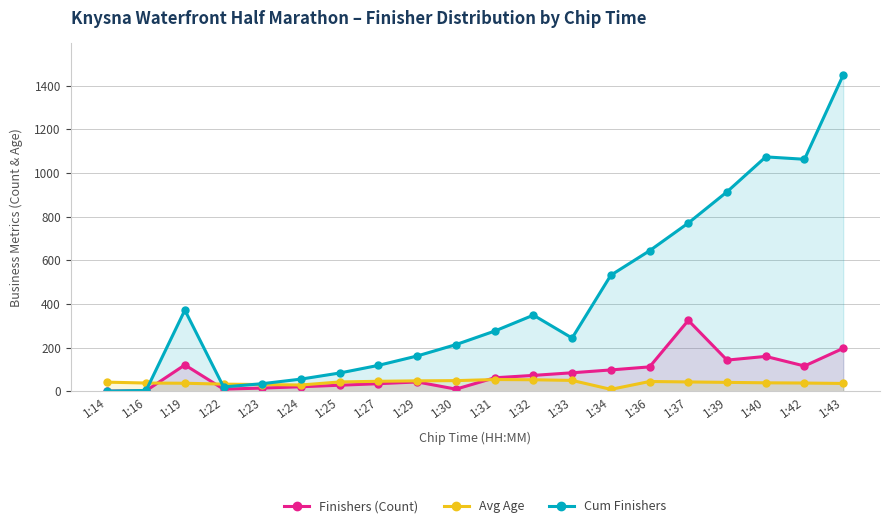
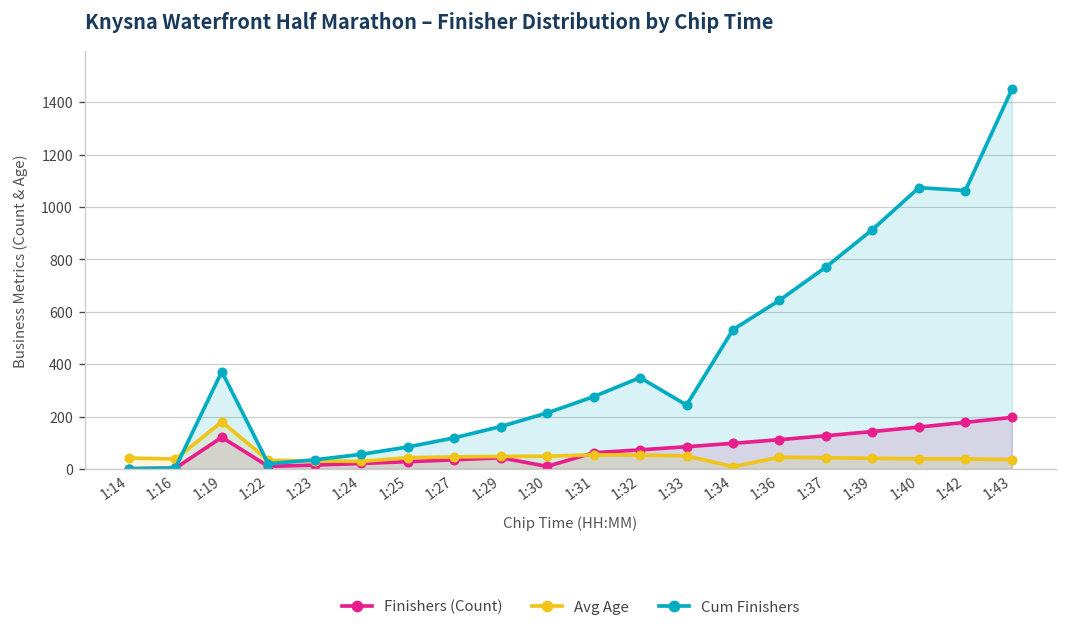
  {
    "Finishers (Count)": {
      "1:19": 120,
      "1:23": 20,
      "1:25": 30,
      "1:30": 10,
      "1:32": 70,
      "1:33": 90,
      "1:34": 100,
      "1:36": 110,
-     "1:37": 330,
+     "1:37": 130,
      "1:39": 140,
      "1:40": 160,
-     "1:42": 120,
+     "1:42": 180,
      "1:43": 200
    },
    "Avg Age": {
      "1:14": 40,
      "1:16": 40,
-     "1:19": 40,
+     "1:19": 180,
      "1:22": 30,
      "1:25": 40,
      "1:30": 50,
      "1:32": 50,
      "1:33": 50,
      "1:34": 10,
      "1:36": 50,
      "1:37": 40,
      "1:39": 40,
      "1:40": 40,
      "1:42": 40,
      "1:43": 40
    },
    "Cum Finishers": {
      "1:19": 370,
      "1:24": 60,
      "1:25": 80,
      "1:27": 120,
      "1:29": 160,
      "1:30": 210,
      "1:31": 280,
      "1:32": 350,
      "1:33": 240,
      "1:34": 530,
      "1:36": 640,
      "1:37": 770,
      "1:39": 910,
      "1:40": 1070,
      "1:42": 1060,
      "1:43": 1450
    }
  }
